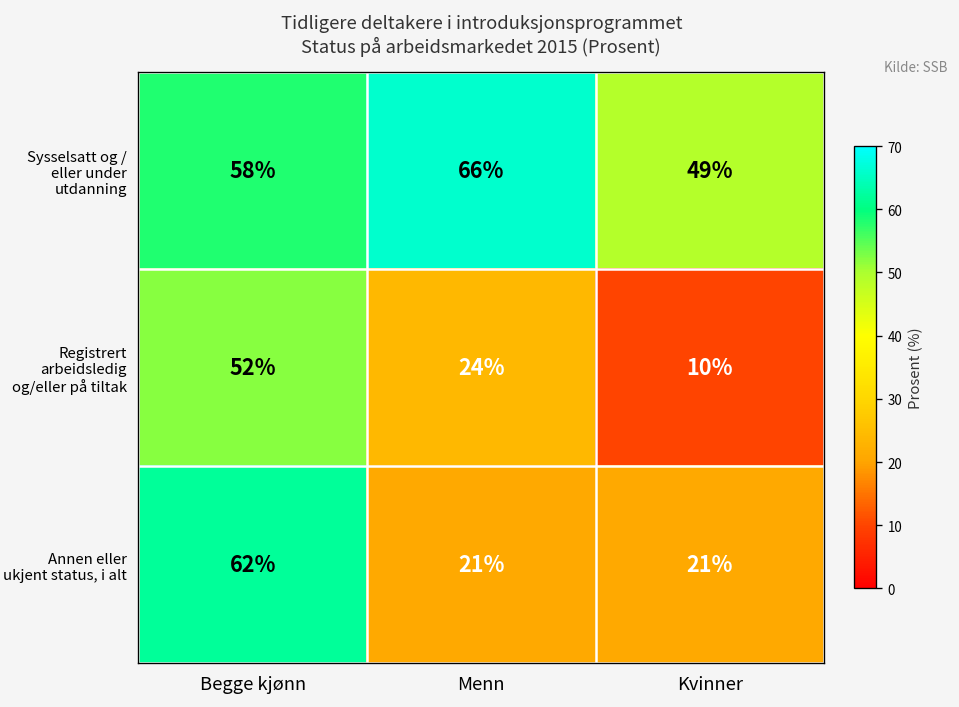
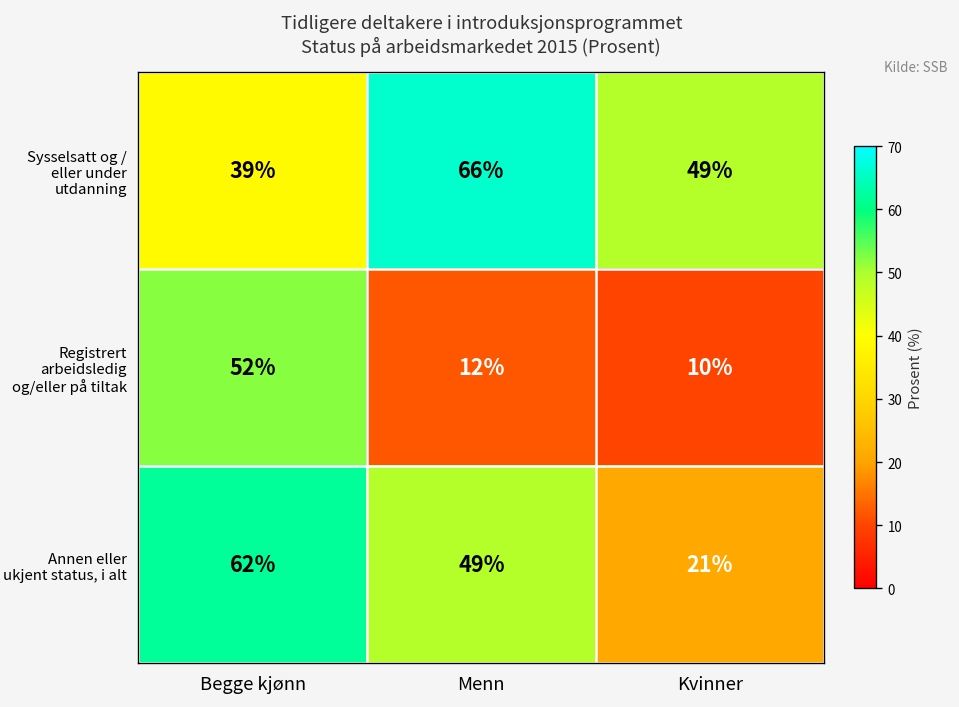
  {
    "Sysselsatt og / eller under utdanning": {
-     "Begge kjønn": "58%",
+     "Begge kjønn": "39%",
      "Menn": "66%",
      "Kvinner": "49%"
    },
    "Registrert arbeidsledig og/eller på tiltak": {
      "Begge kjønn": "52%",
-     "Menn": "24%",
+     "Menn": "12%",
      "Kvinner": "10%"
    },
    "Annen eller ukjent status, i alt": {
      "Begge kjønn": "62%",
-     "Menn": "21%",
+     "Menn": "49%",
      "Kvinner": "21%"
    }
  }
